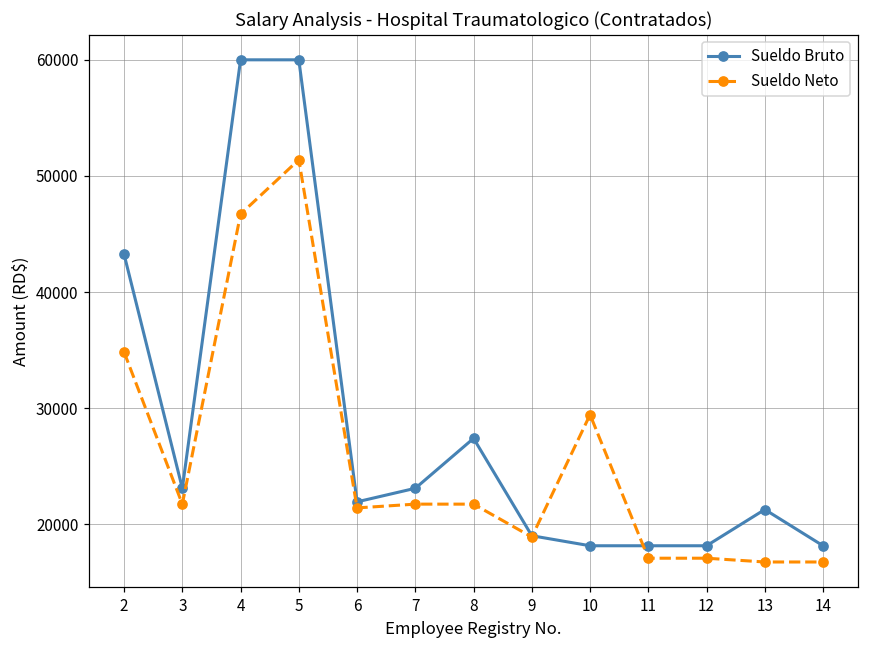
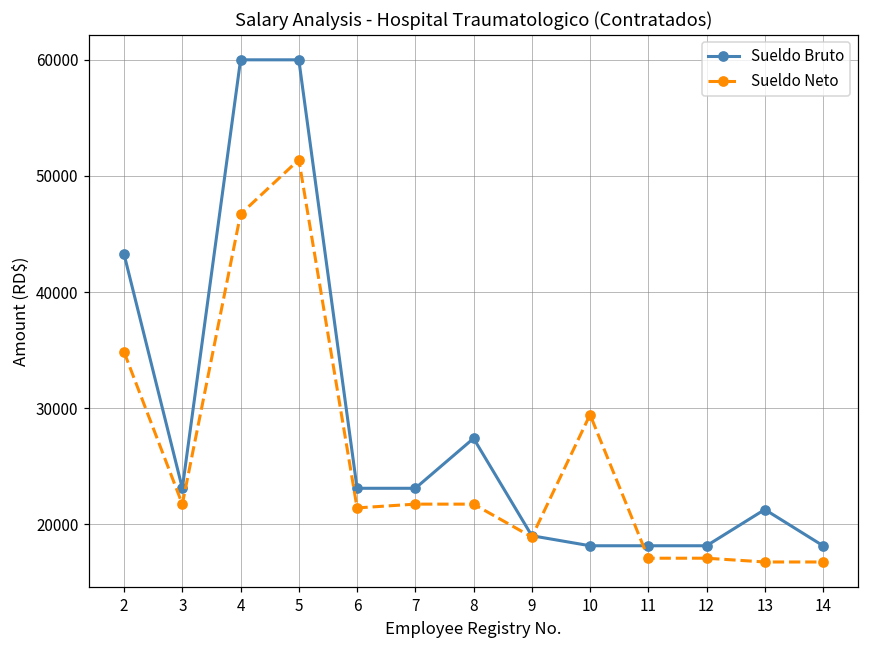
  {
    "Sueldo Bruto": {
      "2": 43200,
      "3": 23100,
      "4": 60000,
      "5": 60000,
-     "6": 21900,
+     "6": 23100,
      "7": 23100,
      "8": 27400,
      "10": 18200,
      "11": 18200,
      "12": 18200,
      "13": 21300,
      "14": 18200
    },
    "Sueldo Neto": {
      "2": 34800,
      "3": 21700,
      "4": 46700,
      "5": 51400,
      "6": 21400,
      "7": 21700,
      "8": 21700,
      "10": 29400,
      "11": 17100,
      "12": 17100,
      "13": 16800,
      "14": 16800
    }
  }
